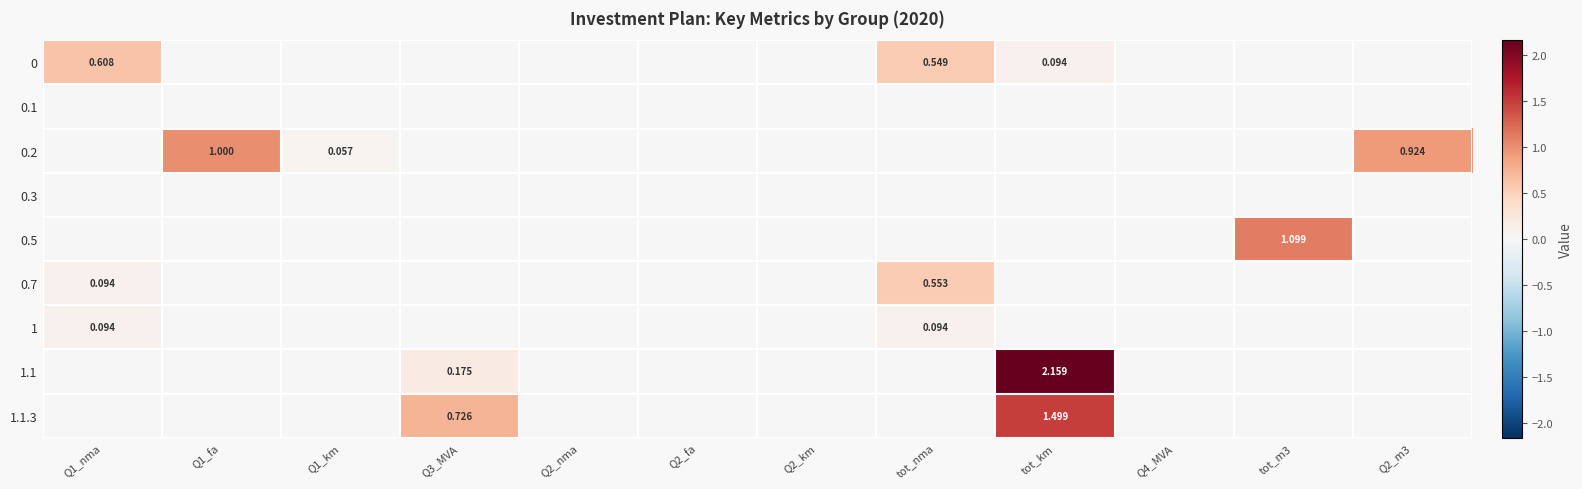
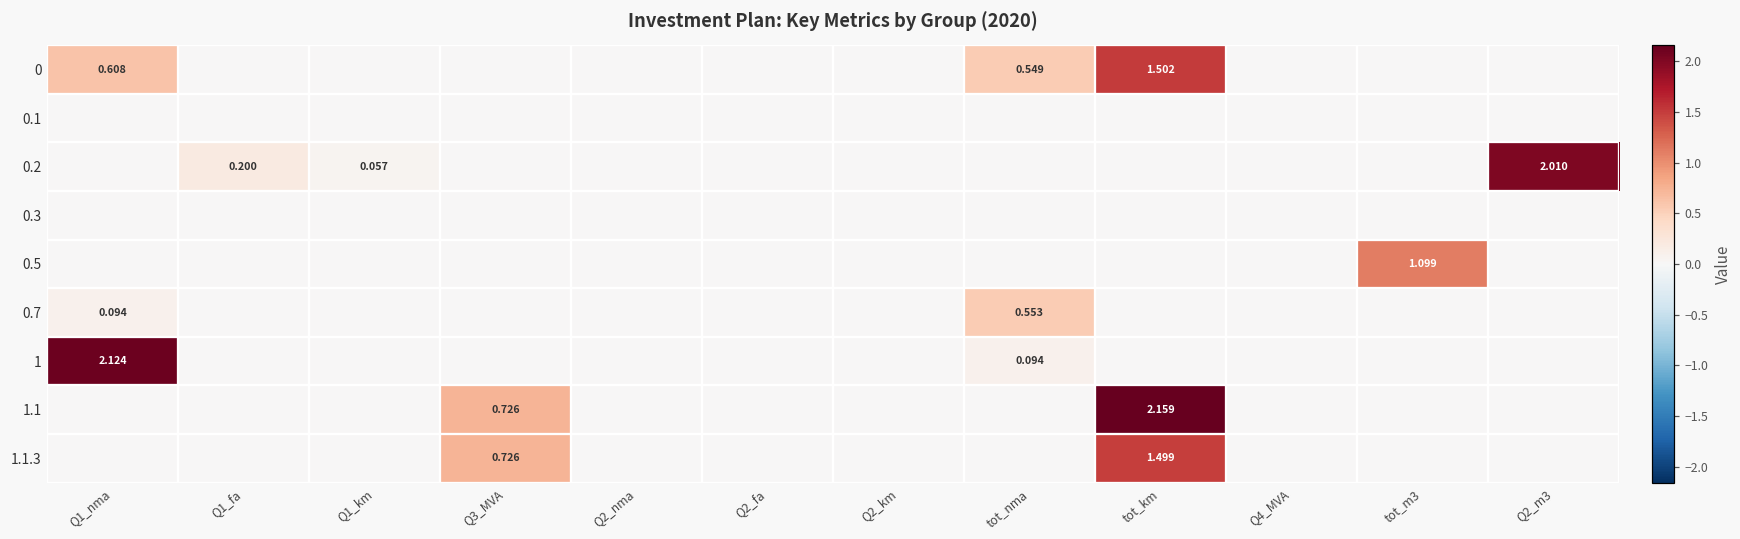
  {
    "0": {
      "Q1_nma": 0.608,
      "tot_nma": 0.549,
-     "tot_km": 0.094
+     "tot_km": 1.502
    },
    "0.2": {
-     "Q1_fa": 1.000,
+     "Q1_fa": 0.200,
      "Q1_km": 0.057,
-     "Q2_m3": 0.924
+     "Q2_m3": 2.010
    },
    "0.5": {
      "tot_m3": 1.099
    },
    "0.7": {
      "Q1_nma": 0.094,
      "tot_nma": 0.553
    },
    "1": {
-     "Q1_nma": 0.094,
+     "Q1_nma": 2.124,
      "tot_nma": 0.094
    },
    "1.1": {
-     "Q3_MVA": 0.175,
+     "Q3_MVA": 0.726,
      "tot_km": 2.159
    },
    "1.1.3": {
      "Q3_MVA": 0.726,
      "tot_km": 1.499
    }
  }
